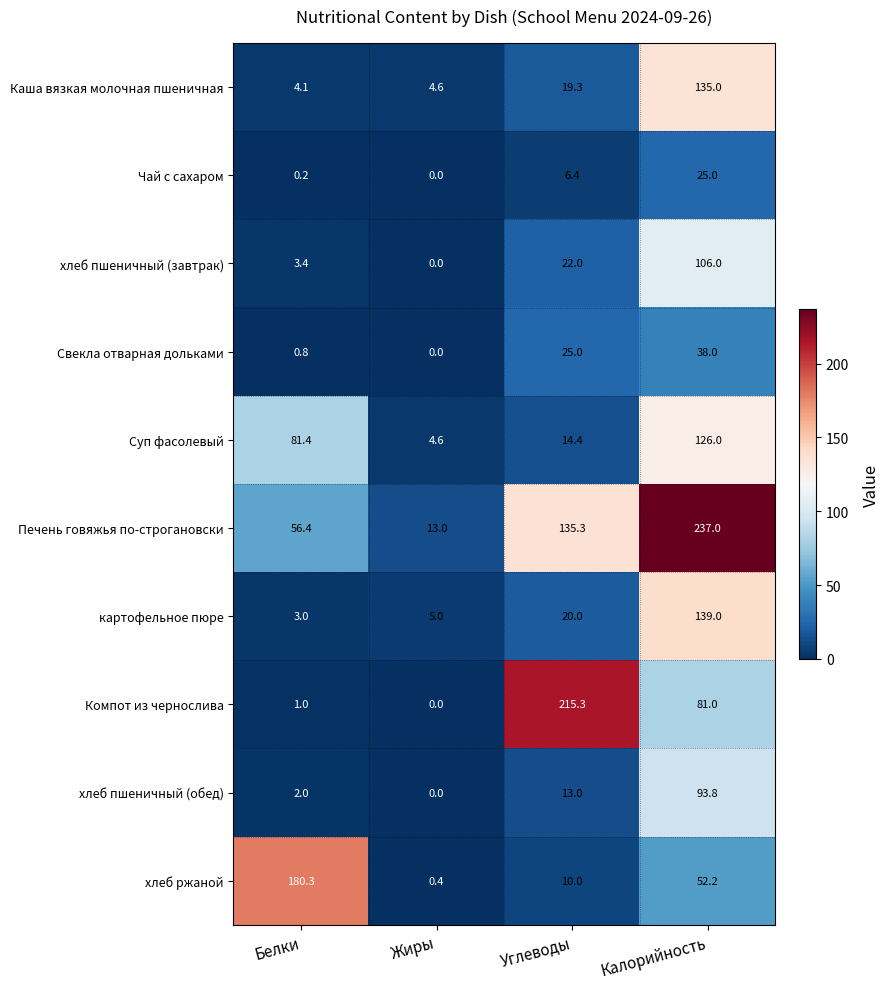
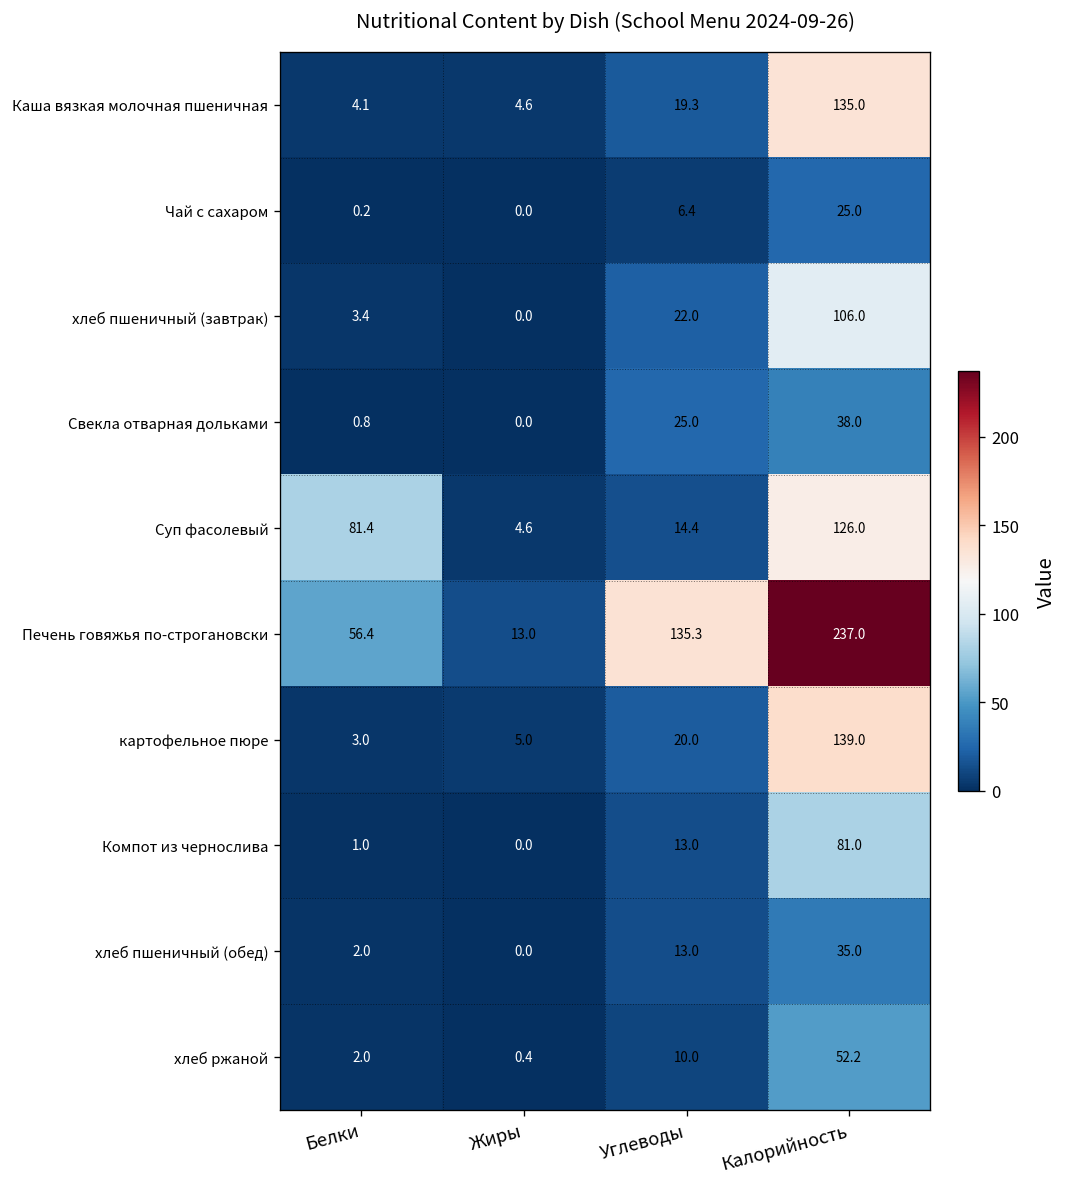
  {
    "Каша вязкая молочная пшеничная": {
      "Белки": 4.1,
      "Жиры": 4.6,
      "Углеводы": 19.3,
      "Калорийность": 135.0
    },
    "Чай с сахаром": {
      "Белки": 0.2,
      "Жиры": 0.0,
      "Углеводы": 6.4,
      "Калорийность": 25.0
    },
    "хлеб пшеничный (завтрак)": {
      "Белки": 3.4,
      "Жиры": 0.0,
      "Углеводы": 22.0,
      "Калорийность": 106.0
    },
    "Свекла отварная дольками": {
      "Белки": 0.8,
      "Жиры": 0.0,
      "Углеводы": 25.0,
      "Калорийность": 38.0
    },
    "Суп фасолевый": {
      "Белки": 81.4,
      "Жиры": 4.6,
      "Углеводы": 14.4,
      "Калорийность": 126.0
    },
    "Печень говяжья по-строгановски": {
      "Белки": 56.4,
      "Жиры": 13.0,
      "Углеводы": 135.3,
      "Калорийность": 237.0
    },
    "картофельное пюре": {
      "Белки": 3.0,
      "Жиры": 5.0,
      "Углеводы": 20.0,
      "Калорийность": 139.0
    },
    "Компот из чернослива": {
      "Белки": 1.0,
      "Жиры": 0.0,
-     "Углеводы": 215.3,
+     "Углеводы": 13.0,
      "Калорийность": 81.0
    },
    "хлеб пшеничный (обед)": {
      "Белки": 2.0,
      "Жиры": 0.0,
      "Углеводы": 13.0,
-     "Калорийность": 93.8
+     "Калорийность": 35.0
    },
    "хлеб ржаной": {
-     "Белки": 180.3,
+     "Белки": 2.0,
      "Жиры": 0.4,
      "Углеводы": 10.0,
      "Калорийность": 52.2
    }
  }
